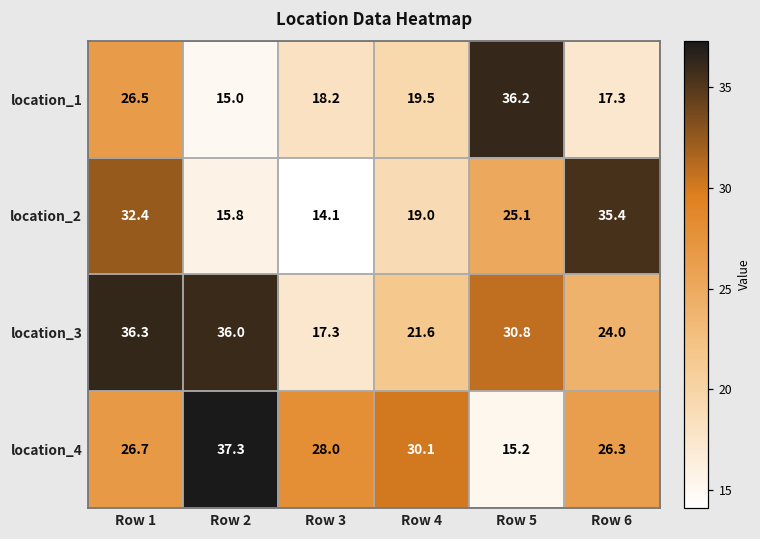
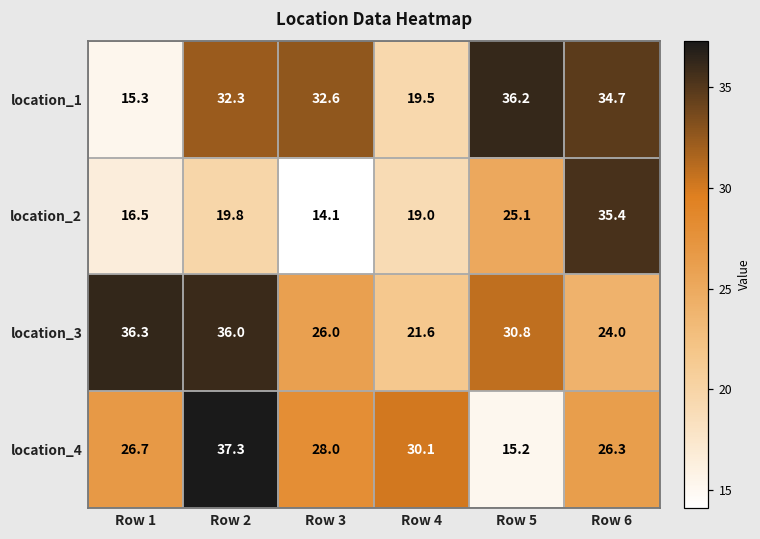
  {
    "location_1": {
-     "Row 1": 26.5,
-     "Row 2": 15.0,
-     "Row 3": 18.2,
+     "Row 1": 15.3,
+     "Row 2": 32.3,
+     "Row 3": 32.6,
      "Row 4": 19.5,
      "Row 5": 36.2,
-     "Row 6": 17.3
+     "Row 6": 34.7
    },
    "location_2": {
-     "Row 1": 32.4,
-     "Row 2": 15.8,
+     "Row 1": 16.5,
+     "Row 2": 19.8,
      "Row 3": 14.1,
      "Row 4": 19.0,
      "Row 5": 25.1,
      "Row 6": 35.4
    },
    "location_3": {
      "Row 1": 36.3,
      "Row 2": 36.0,
-     "Row 3": 17.3,
+     "Row 3": 26.0,
      "Row 4": 21.6,
      "Row 5": 30.8,
      "Row 6": 24.0
    },
    "location_4": {
      "Row 1": 26.7,
      "Row 2": 37.3,
      "Row 3": 28.0,
      "Row 4": 30.1,
      "Row 5": 15.2,
      "Row 6": 26.3
    }
  }
